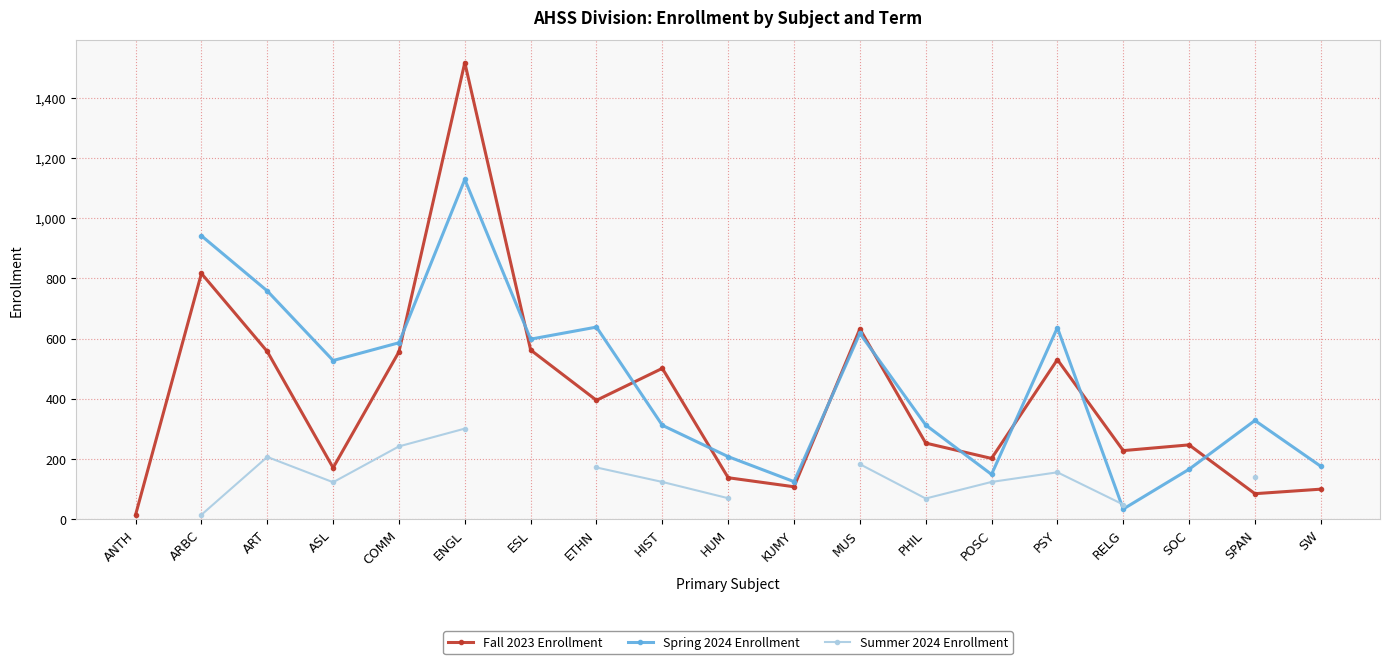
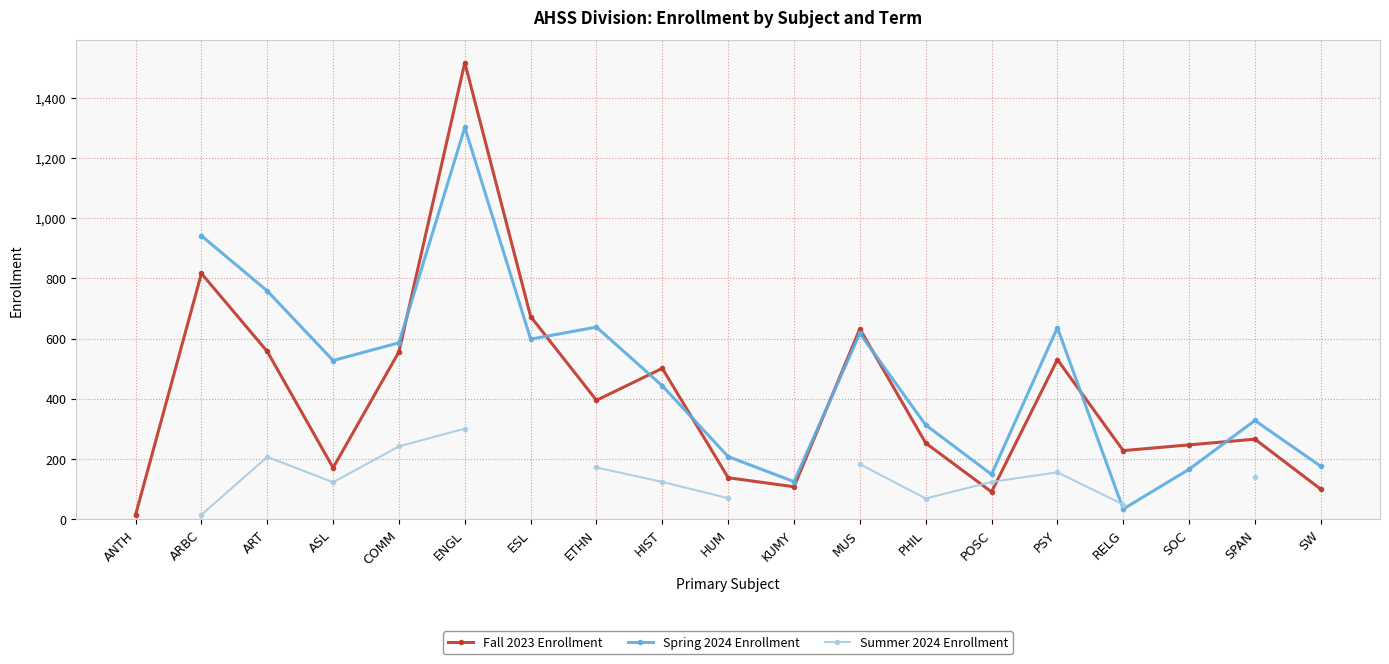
  {
    "Fall 2023 Enrollment": {
      "ANTH": "20",
      "ARBC": "820",
      "ART": "560",
      "ASL": "170",
      "COMM": "560",
      "ENGL": "1,520",
-     "ESL": "560",
+     "ESL": "670",
      "ETHN": "400",
      "HIST": "500",
      "HUM": "140",
      "KUMY": "110",
      "MUS": "630",
      "PHIL": "250",
-     "POSC": "200",
+     "POSC": "90",
      "PSY": "530",
      "RELG": "230",
      "SOC": "250",
-     "SPAN": "90",
+     "SPAN": "270",
      "SW": "100"
    },
    "Spring 2024 Enrollment": {
      "ARBC": "940",
      "ART": "760",
      "ASL": "530",
      "COMM": "590",
-     "ENGL": "1,130",
+     "ENGL": "1,300",
      "ESL": "600",
      "ETHN": "640",
-     "HIST": "310",
+     "HIST": "440",
      "HUM": "210",
      "KUMY": "130",
      "MUS": "620",
      "PHIL": "310",
      "POSC": "150",
      "PSY": "640",
      "RELG": "30",
      "SOC": "170",
      "SPAN": "330",
      "SW": "180"
    },
    "Summer 2024 Enrollment": {
      "ARBC": "20",
      "ART": "210",
      "ASL": "120",
      "COMM": "240",
      "ENGL": "300",
      "ETHN": "170",
      "HIST": "120",
      "HUM": "70",
      "MUS": "180",
      "PHIL": "70",
      "POSC": "120",
      "PSY": "160",
      "RELG": "50",
      "SPAN": "140"
    }
  }
